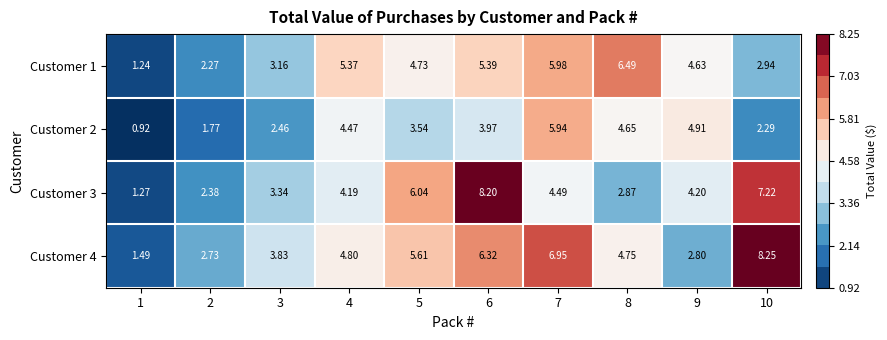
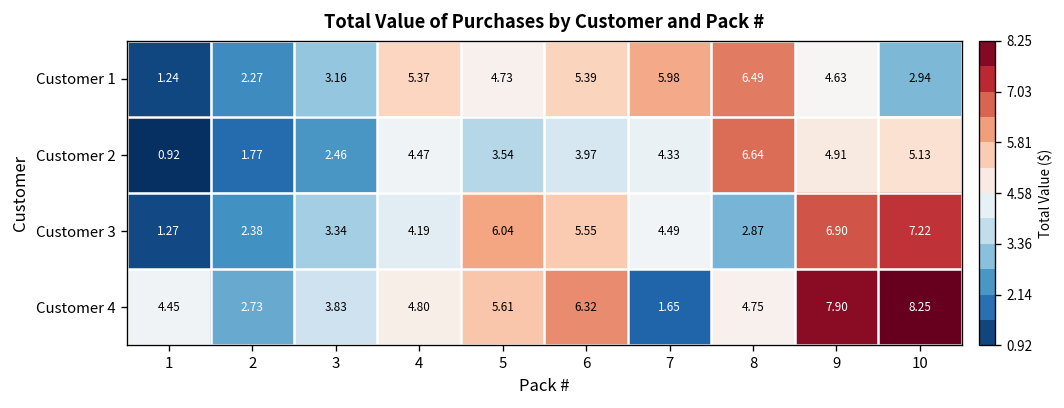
  {
    "Customer 1": {
      "1": 1.24,
      "2": 2.27,
      "3": 3.16,
      "4": 5.37,
      "5": 4.73,
      "6": 5.39,
      "7": 5.98,
      "8": 6.49,
      "9": 4.63,
      "10": 2.94
    },
    "Customer 2": {
      "1": 0.92,
      "2": 1.77,
      "3": 2.46,
      "4": 4.47,
      "5": 3.54,
      "6": 3.97,
-     "7": 5.94,
-     "8": 4.65,
+     "7": 4.33,
+     "8": 6.64,
      "9": 4.91,
-     "10": 2.29
+     "10": 5.13
    },
    "Customer 3": {
      "1": 1.27,
      "2": 2.38,
      "3": 3.34,
      "4": 4.19,
      "5": 6.04,
-     "6": 8.20,
+     "6": 5.55,
      "7": 4.49,
      "8": 2.87,
-     "9": 4.20,
+     "9": 6.90,
      "10": 7.22
    },
    "Customer 4": {
-     "1": 1.49,
+     "1": 4.45,
      "2": 2.73,
      "3": 3.83,
      "4": 4.80,
      "5": 5.61,
      "6": 6.32,
-     "7": 6.95,
+     "7": 1.65,
      "8": 4.75,
-     "9": 2.80,
+     "9": 7.90,
      "10": 8.25
    }
  }
